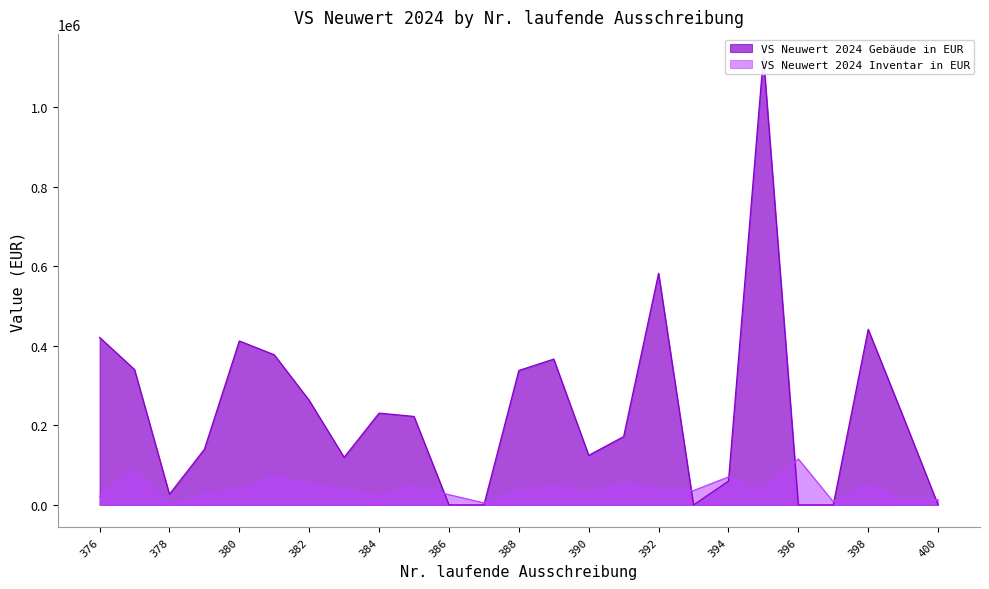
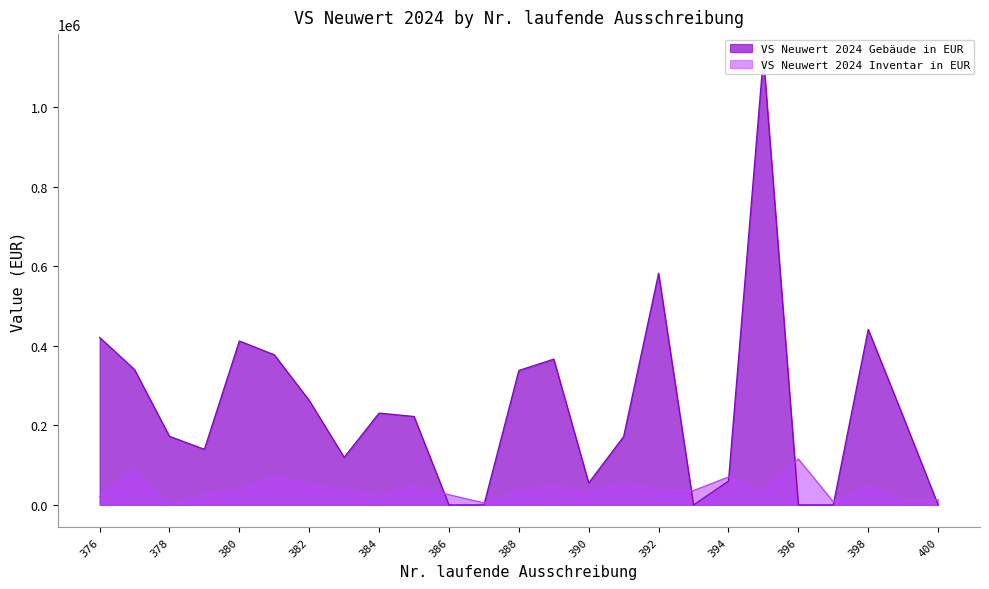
  {
    "VS Neuwert 2024 Gebäude in EUR": {
      "376": 420000,
-     "378": 30000,
+     "378": 170000,
      "380": 410000,
      "382": 260000,
      "384": 230000,
      "386": 0,
      "388": 340000,
-     "390": 120000,
+     "390": 60000,
      "392": 580000,
      "394": 60000,
      "396": 0,
      "398": 440000,
      "400": 0
    },
    "VS Neuwert 2024 Inventar in EUR": {
      "376": 20000,
      "378": 0,
      "380": 40000,
      "382": 50000,
      "384": 20000,
      "386": 30000,
      "388": 30000,
      "390": 30000,
      "392": 40000,
      "394": 70000,
      "396": 120000,
      "398": 50000,
      "400": 10000
    }
  }
